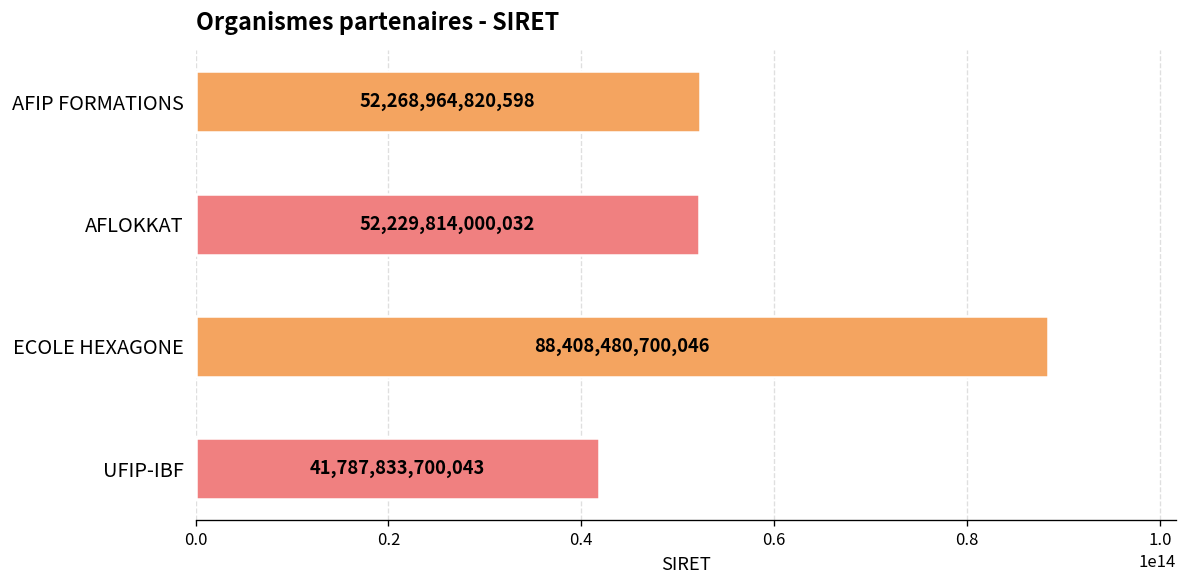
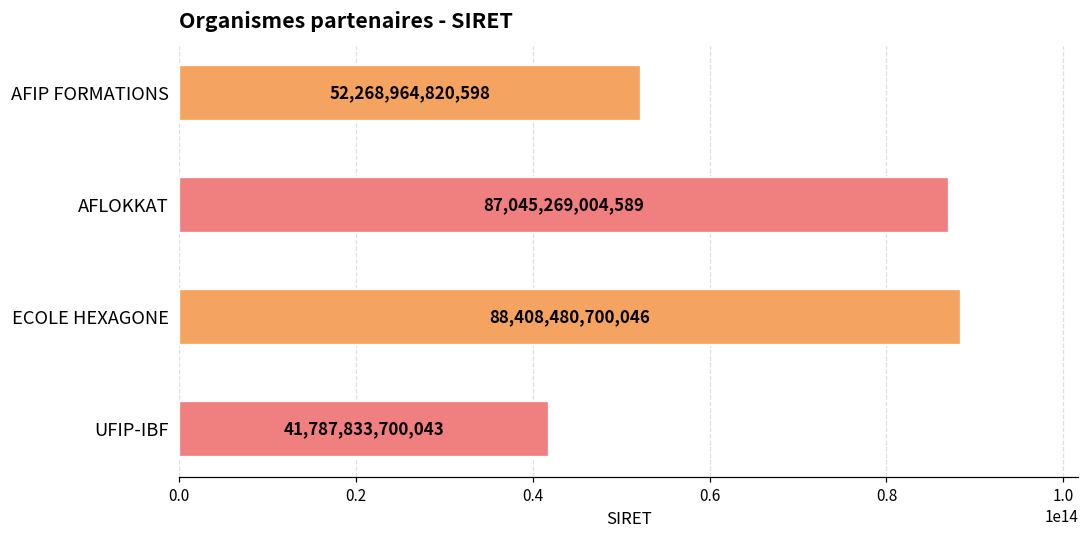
  {
    "AFIP FORMATIONS": "52,268,964,820,598",
-   "AFLOKKAT": "52,229,814,000,032",
+   "AFLOKKAT": "87,045,269,004,589",
    "ECOLE HEXAGONE": "88,408,480,700,046",
    "UFIP-IBF": "41,787,833,700,043"
  }
